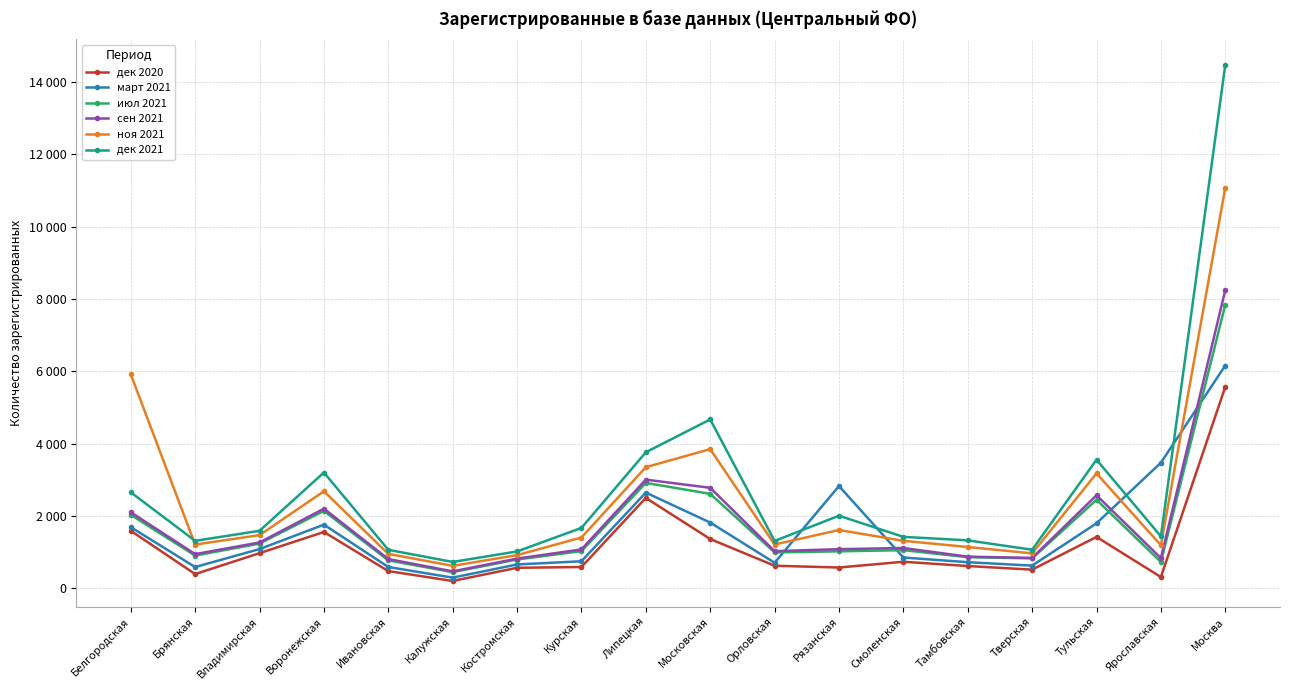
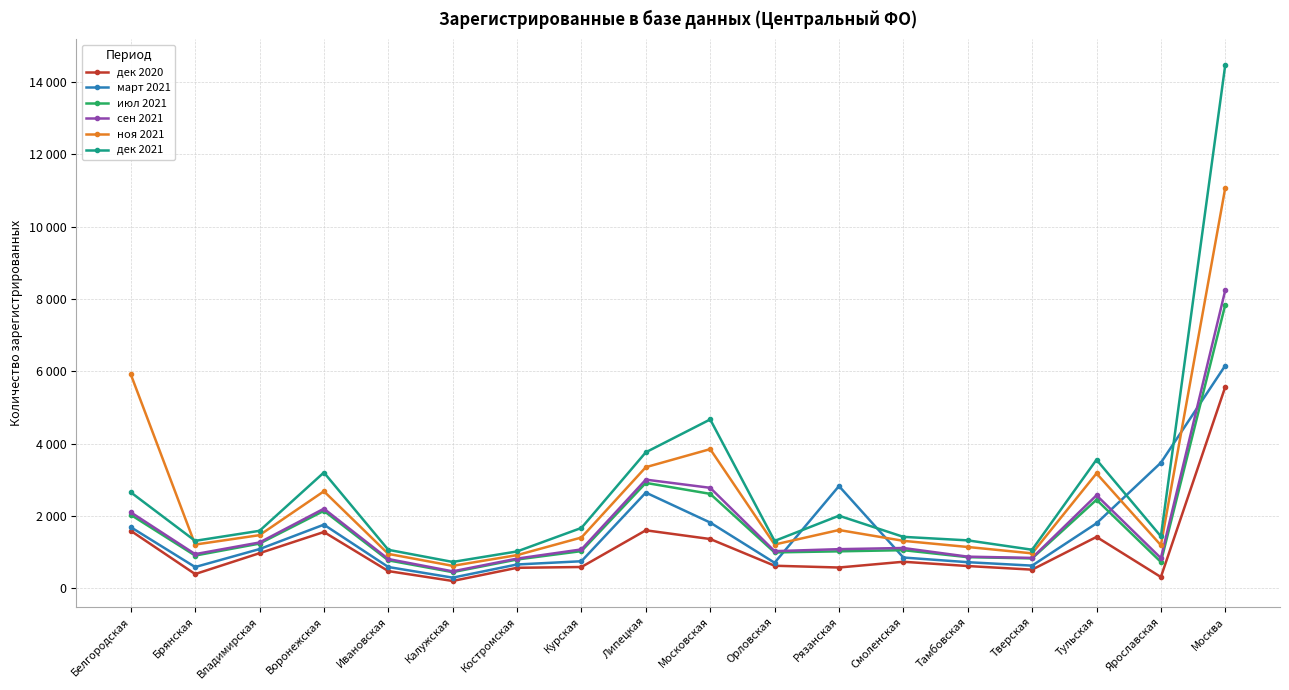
  {
    "дек 2020": {
      "Белгородская": 1600,
      "Брянская": 400,
      "Владимирская": 1000,
      "Воронежская": 1600,
      "Ивановская": 500,
      "Калужская": 200,
      "Костромская": 600,
      "Курская": 600,
-     "Липецкая": 2500,
+     "Липецкая": 1600,
      "Московская": 1400,
      "Орловская": 600,
      "Рязанская": 600,
      "Смоленская": 700,
      "Тамбовская": 600,
      "Тверская": 500,
      "Тульская": 1400,
      "Ярославская": 300,
      "Москва": 5600
    },
    "март 2021": {
      "Белгородская": 1700,
      "Брянская": 600,
      "Владимирская": 1100,
      "Воронежская": 1800,
      "Ивановская": 600,
      "Калужская": 300,
      "Костромская": 700,
      "Курская": 800,
      "Липецкая": 2600,
      "Московская": 1800,
      "Орловская": 700,
      "Рязанская": 2800,
      "Смоленская": 900,
      "Тамбовская": 700,
      "Тверская": 600,
      "Тульская": 1800,
      "Ярославская": 3500,
      "Москва": 6200
    },
    "сен 2021": {
      "Липецкая": 3000,
      "Московская": 2800,
      "Тульская": 2600,
      "Ярославская": 800,
      "Москва": 8200
    },
    "ноя 2021": {
      "Белгородская": 5900,
      "Брянская": 1200,
      "Владимирская": 1500,
      "Воронежская": 2700,
      "Ивановская": 1000,
      "Калужская": 600,
      "Костромская": 900,
      "Курская": 1400,
      "Липецкая": 3400,
      "Московская": 3900,
      "Орловская": 1200,
      "Рязанская": 1600,
      "Смоленская": 1300,
      "Тамбовская": 1100,
      "Тверская": 1000,
      "Тульская": 3200,
      "Ярославская": 1200,
      "Москва": 11100
    }
  }
